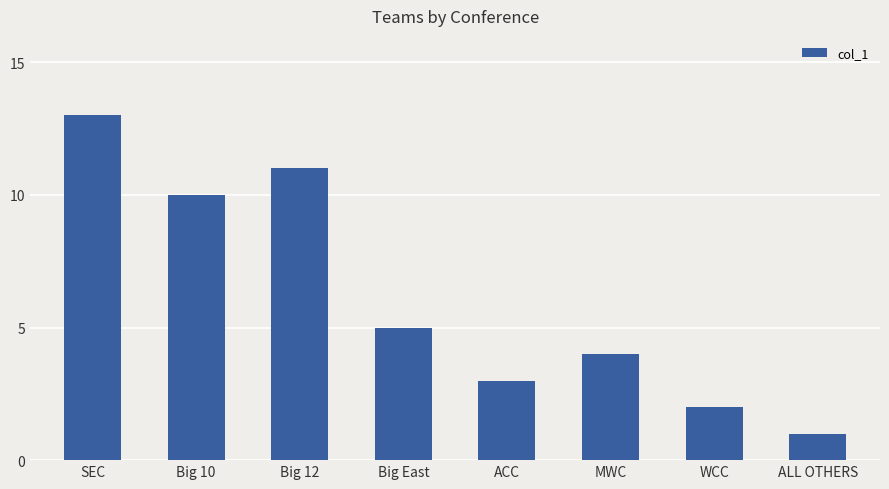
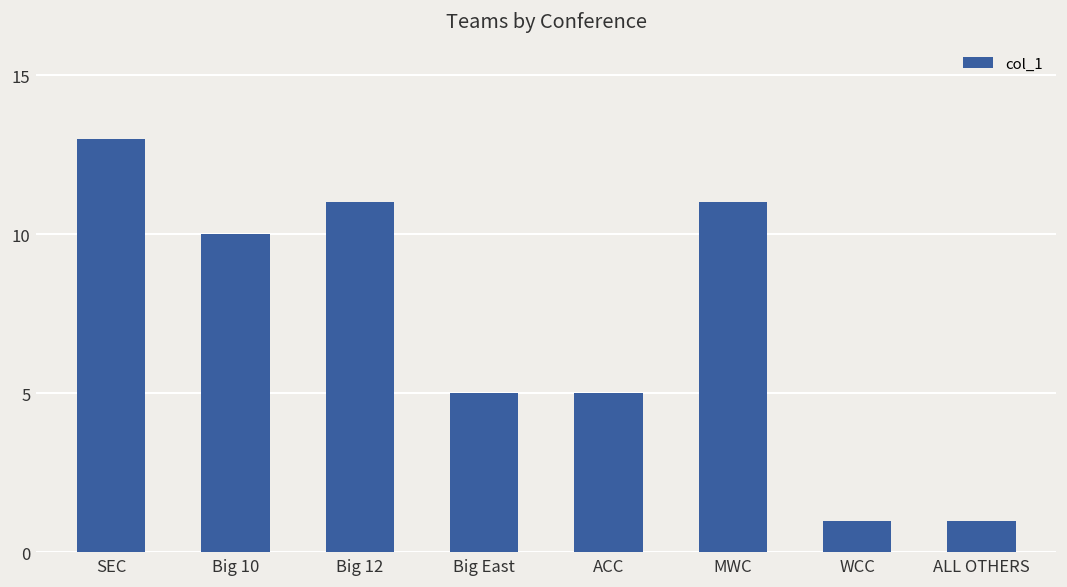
  {
    "SEC": 13,
    "Big 10": 10,
    "Big 12": 11,
    "Big East": 5,
-   "ACC": 3,
-   "MWC": 4,
-   "WCC": 2,
+   "ACC": 5,
+   "MWC": 11,
+   "WCC": 1,
    "ALL OTHERS": 1
  }
